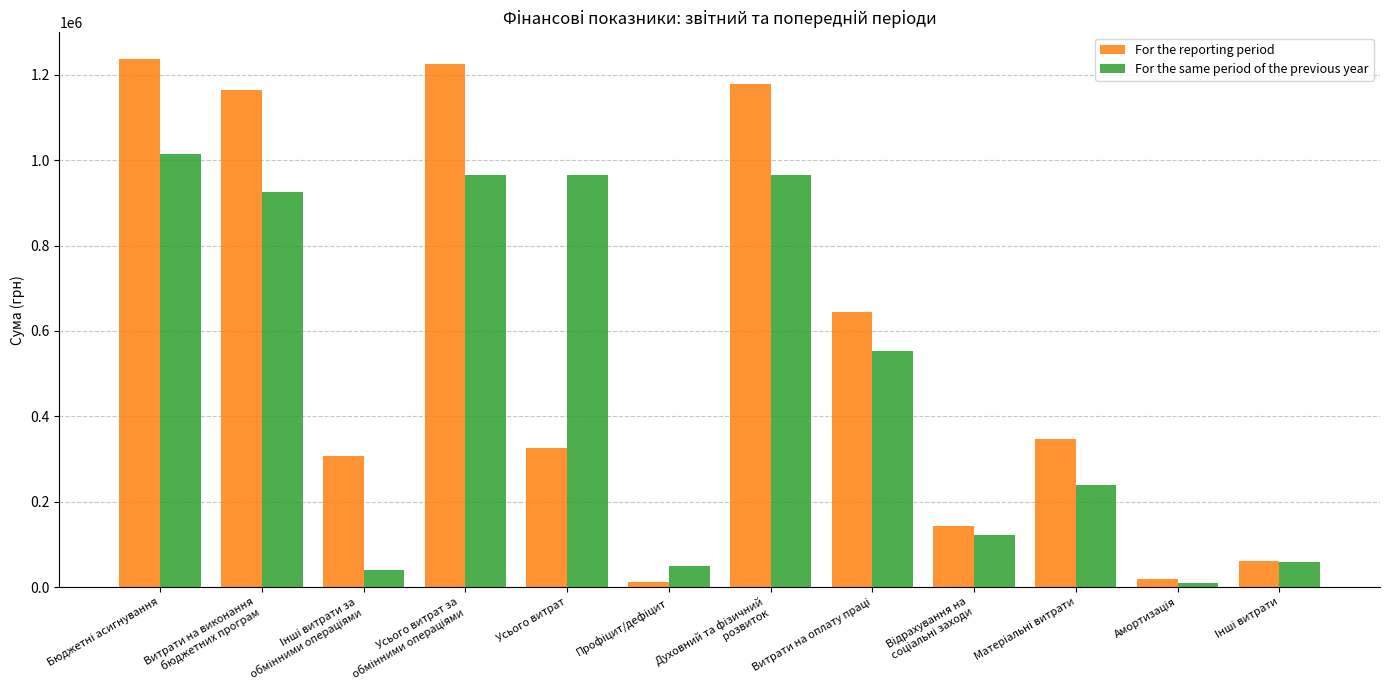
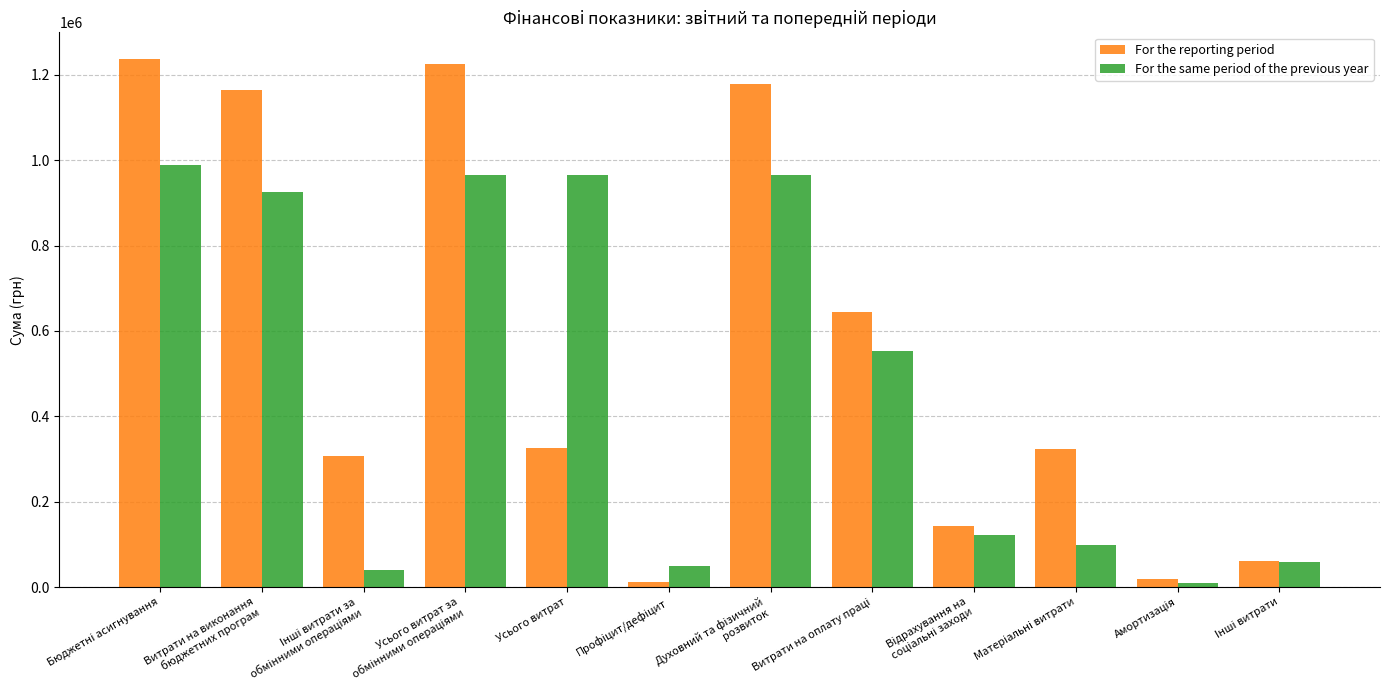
  {
    "For the reporting period": {
      "Бюджетні асигнування": 1240000,
      "Витрати на виконання бюджетних програм": 1170000,
      "Інші витрати за обмінними операціями": 310000,
      "Усього витрат за обмінними операціями": 1230000,
      "Усього витрат": 330000,
      "Профіцит/дефіцит": 10000,
      "Духовний та фізичний розвиток": 1180000,
      "Витрати на оплату праці": 640000,
      "Відрахування на соціальні заходи": 140000,
-     "Матеріальні витрати": 350000,
+     "Матеріальні витрати": 320000,
      "Амортизація": 20000,
      "Інші витрати": 60000
    },
    "For the same period of the previous year": {
-     "Бюджетні асигнування": 1020000,
+     "Бюджетні асигнування": 990000,
      "Витрати на виконання бюджетних програм": 930000,
      "Інші витрати за обмінними операціями": 40000,
      "Усього витрат за обмінними операціями": 970000,
      "Усього витрат": 970000,
      "Профіцит/дефіцит": 50000,
      "Духовний та фізичний розвиток": 970000,
      "Витрати на оплату праці": 550000,
      "Відрахування на соціальні заходи": 120000,
-     "Матеріальні витрати": 240000,
+     "Матеріальні витрати": 100000,
      "Амортизація": 10000,
      "Інші витрати": 60000
    }
  }
